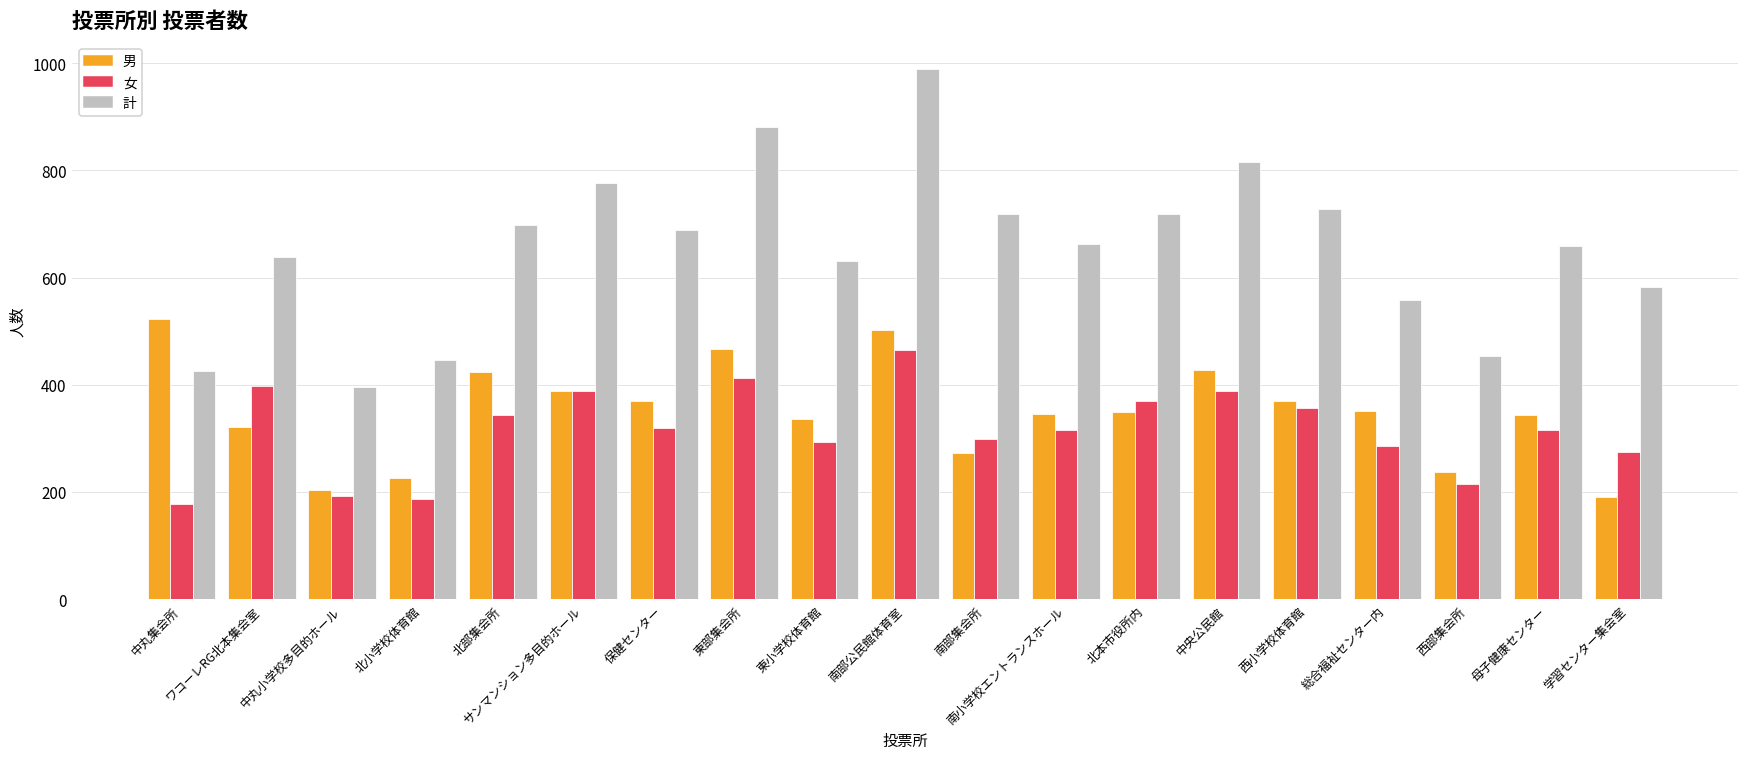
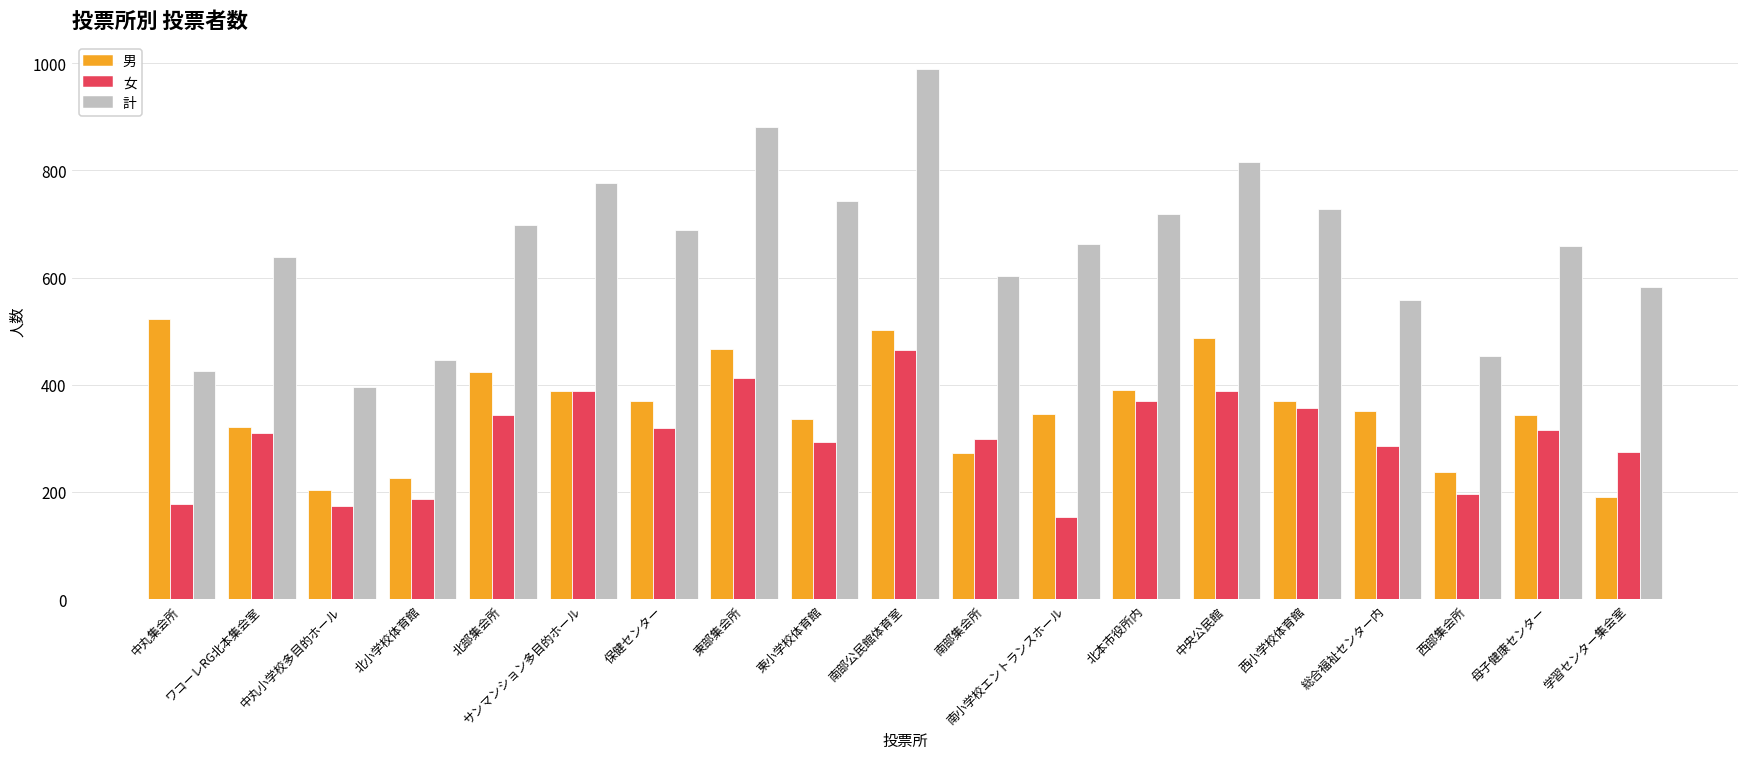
  {
    "男": {
      "中丸集会所": 520,
      "ワコーレRG北本集会室": 320,
      "中丸小学校多目的ホール": 200,
      "北小学校体育館": 230,
      "北部集会所": 420,
      "サンマンション多目的ホール": 390,
      "保健センター": 370,
      "東部集会所": 470,
      "東小学校体育館": 340,
      "南部公民館体育室": 500,
      "南部集会所": 270,
      "南小学校エントランスホール": 350,
-     "北本市役所内": 350,
-     "中央公民館": 430,
+     "北本市役所内": 390,
+     "中央公民館": 490,
      "西小学校体育館": 370,
      "総合福祉センター内": 350,
      "西部集会所": 240,
      "母子健康センター": 340,
      "学習センター集会室": 190
    },
    "女": {
      "中丸集会所": 180,
-     "ワコーレRG北本集会室": 400,
-     "中丸小学校多目的ホール": 190,
+     "ワコーレRG北本集会室": 310,
+     "中丸小学校多目的ホール": 170,
      "北小学校体育館": 190,
      "北部集会所": 340,
      "サンマンション多目的ホール": 390,
      "保健センター": 320,
      "東部集会所": 410,
      "東小学校体育館": 290,
      "南部公民館体育室": 470,
      "南部集会所": 300,
-     "南小学校エントランスホール": 320,
+     "南小学校エントランスホール": 150,
      "北本市役所内": 370,
      "中央公民館": 390,
      "西小学校体育館": 360,
      "総合福祉センター内": 290,
-     "西部集会所": 220,
+     "西部集会所": 200,
      "母子健康センター": 320,
      "学習センター集会室": 280
    },
    "計": {
      "中丸集会所": 430,
      "ワコーレRG北本集会室": 640,
      "中丸小学校多目的ホール": 400,
      "北小学校体育館": 450,
      "北部集会所": 700,
      "サンマンション多目的ホール": 780,
      "保健センター": 690,
      "東部集会所": 880,
-     "東小学校体育館": 630,
+     "東小学校体育館": 740,
      "南部公民館体育室": 990,
-     "南部集会所": 720,
+     "南部集会所": 600,
      "南小学校エントランスホール": 660,
      "北本市役所内": 720,
      "中央公民館": 820,
      "西小学校体育館": 730,
      "総合福祉センター内": 560,
      "西部集会所": 450,
      "母子健康センター": 660,
      "学習センター集会室": 580
    }
  }
